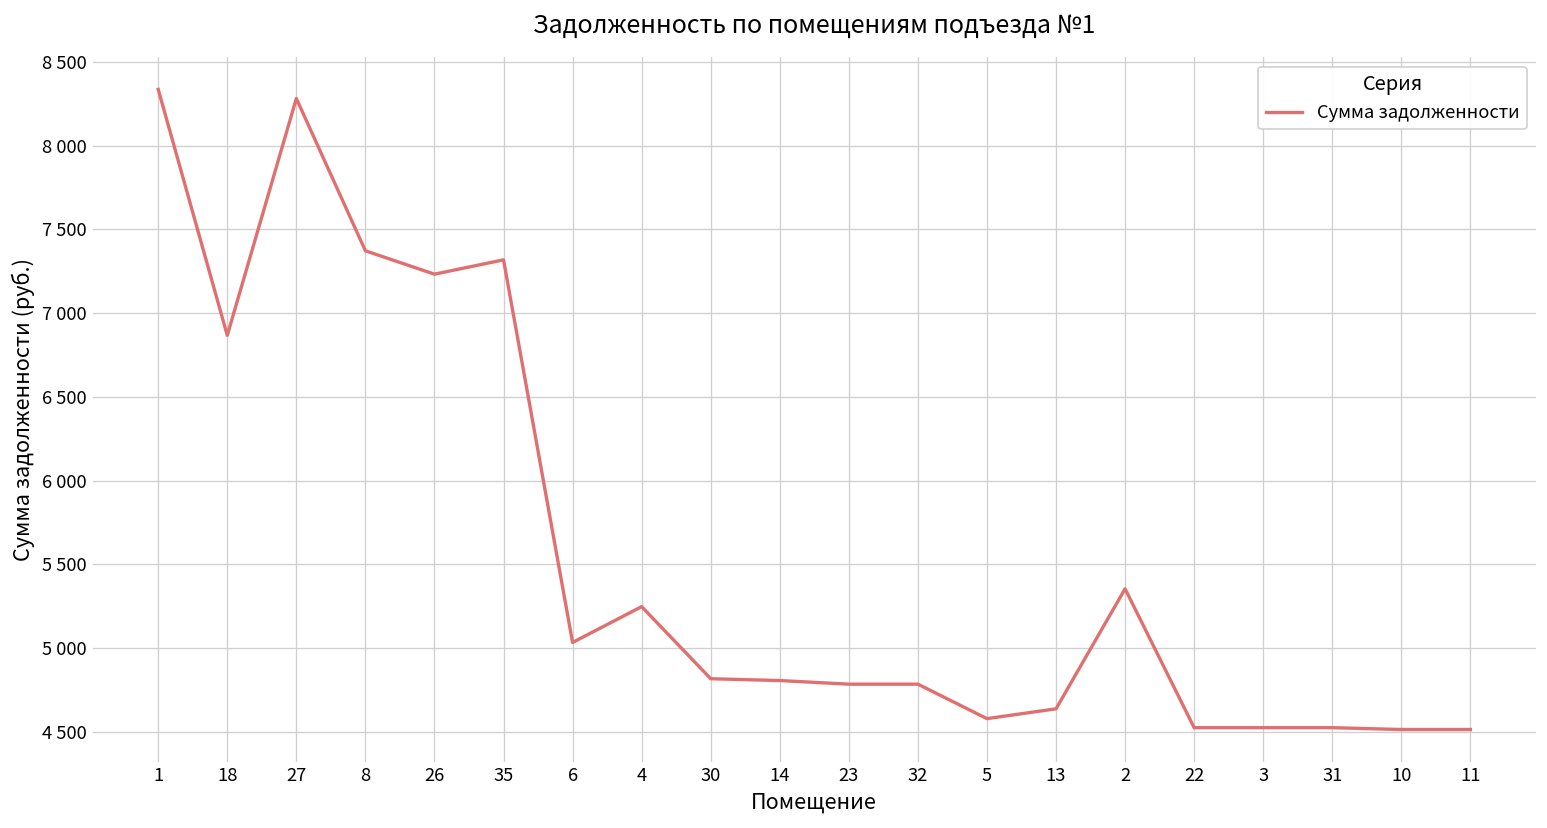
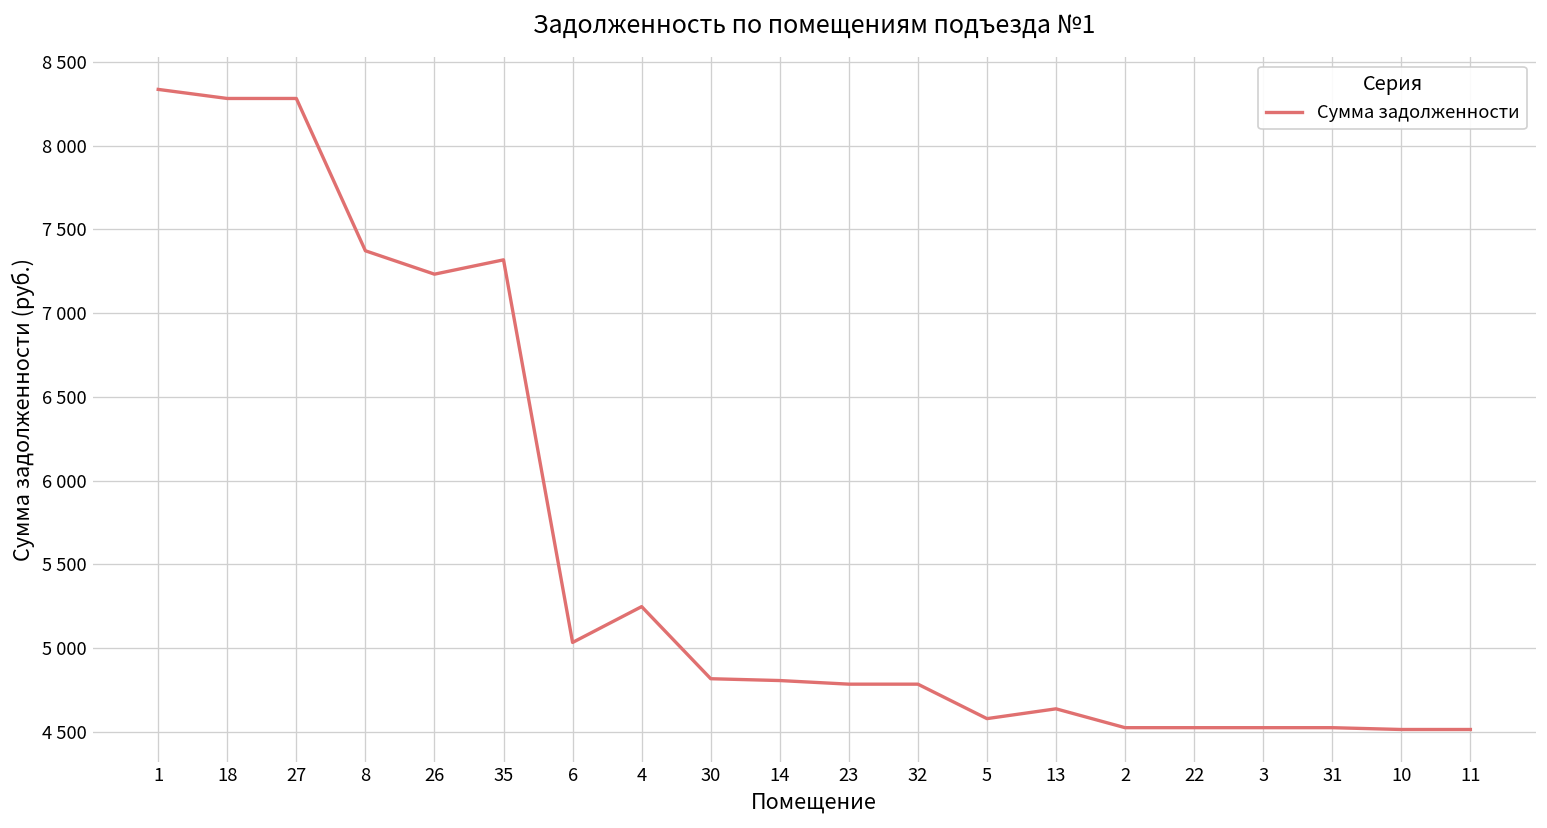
  {
    "1": 8340,
-   "18": 6870,
+   "18": 8280,
    "27": 8280,
    "8": 7370,
    "26": 7230,
    "35": 7320,
    "6": 5030,
    "4": 5250,
    "30": 4820,
    "14": 4810,
    "23": 4780,
    "32": 4780,
    "5": 4580,
    "13": 4640,
-   "2": 5350,
+   "2": 4520,
    "22": 4520,
    "3": 4520,
    "31": 4520,
    "10": 4510,
    "11": 4510
  }
